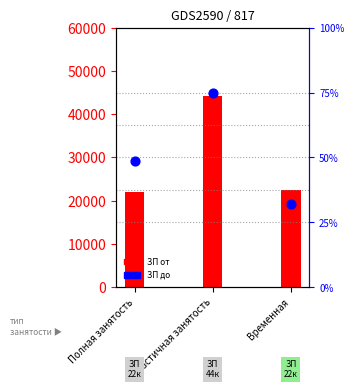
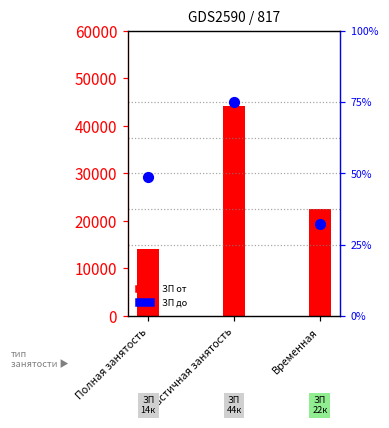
  {
    "ЗП от": {
-     "Полная занятость": "22к"
+     "Полная занятость": "14к"
    }
  }
